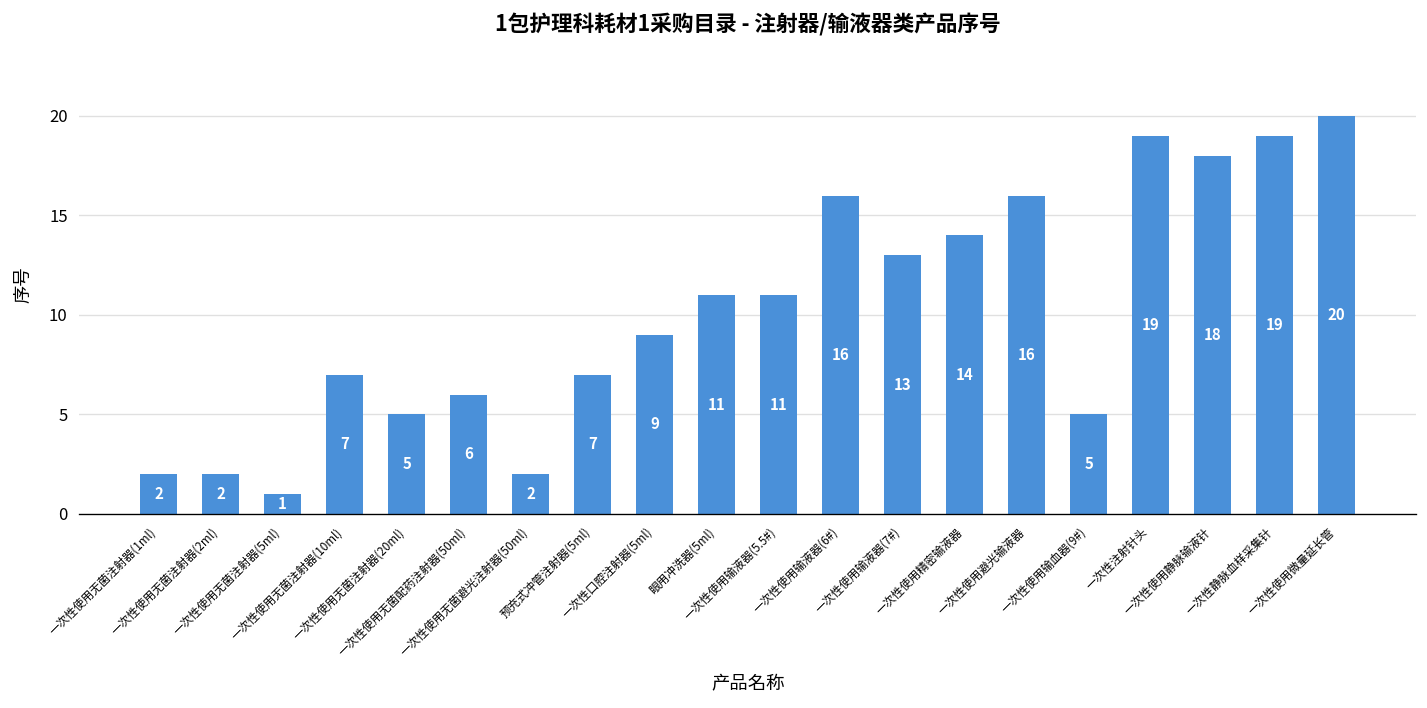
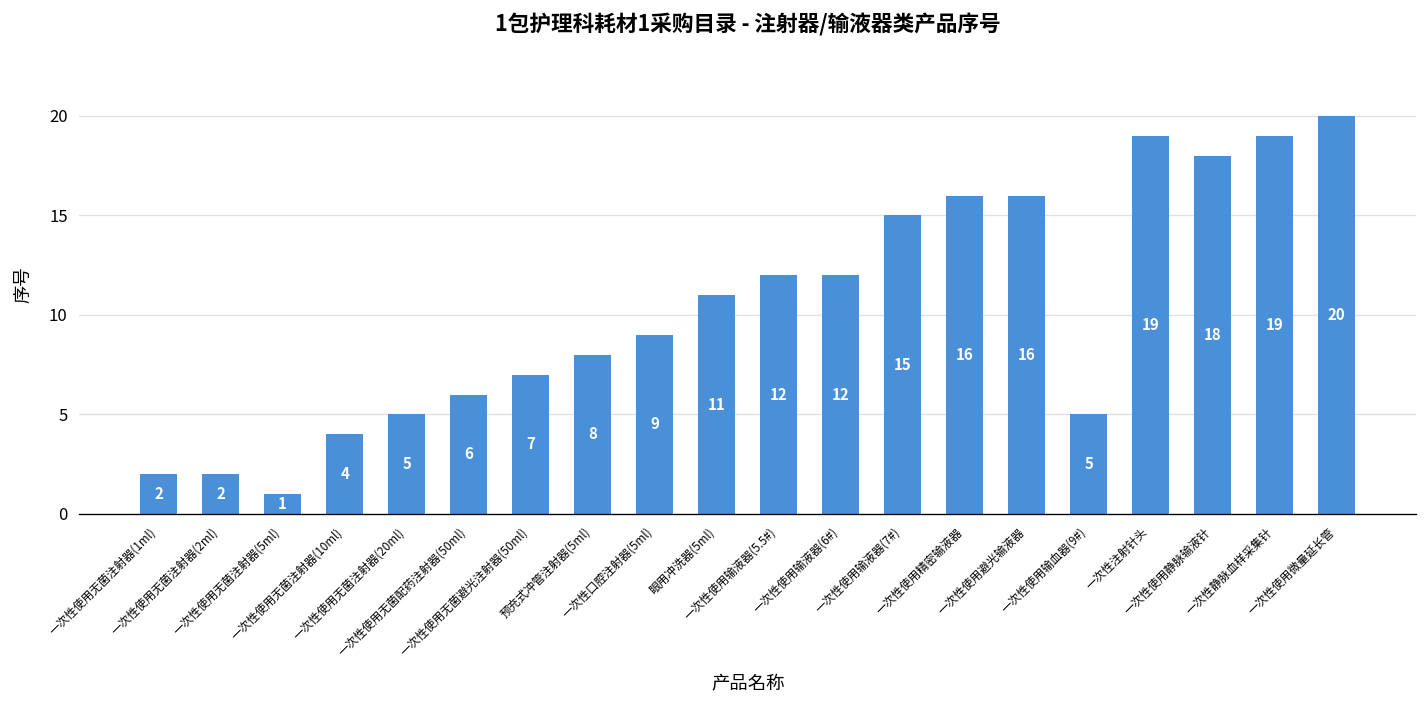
  {
    "一次性使用无菌注射器(1ml)": 2,
    "一次性使用无菌注射器(2ml)": 2,
    "一次性使用无菌注射器(5ml)": 1,
-   "一次性使用无菌注射器(10ml)": 7,
+   "一次性使用无菌注射器(10ml)": 4,
    "一次性使用无菌注射器(20ml)": 5,
    "一次性使用无菌配药注射器(50ml)": 6,
-   "一次性使用无菌避光注射器(50ml)": 2,
-   "预充式冲管注射器(5ml)": 7,
+   "一次性使用无菌避光注射器(50ml)": 7,
+   "预充式冲管注射器(5ml)": 8,
    "一次性口腔注射器(5ml)": 9,
    "眼用冲洗器(5ml)": 11,
-   "一次性使用输液器(5.5#)": 11,
-   "一次性使用输液器(6#)": 16,
-   "一次性使用输液器(7#)": 13,
-   "一次性使用精密输液器": 14,
+   "一次性使用输液器(5.5#)": 12,
+   "一次性使用输液器(6#)": 12,
+   "一次性使用输液器(7#)": 15,
+   "一次性使用精密输液器": 16,
    "一次性使用避光输液器": 16,
    "一次性使用输血器(9#)": 5,
    "一次性注射针头": 19,
    "一次性使用静脉输液针": 18,
    "一次性静脉血样采集针": 19,
    "一次性使用微量延长管": 20
  }
